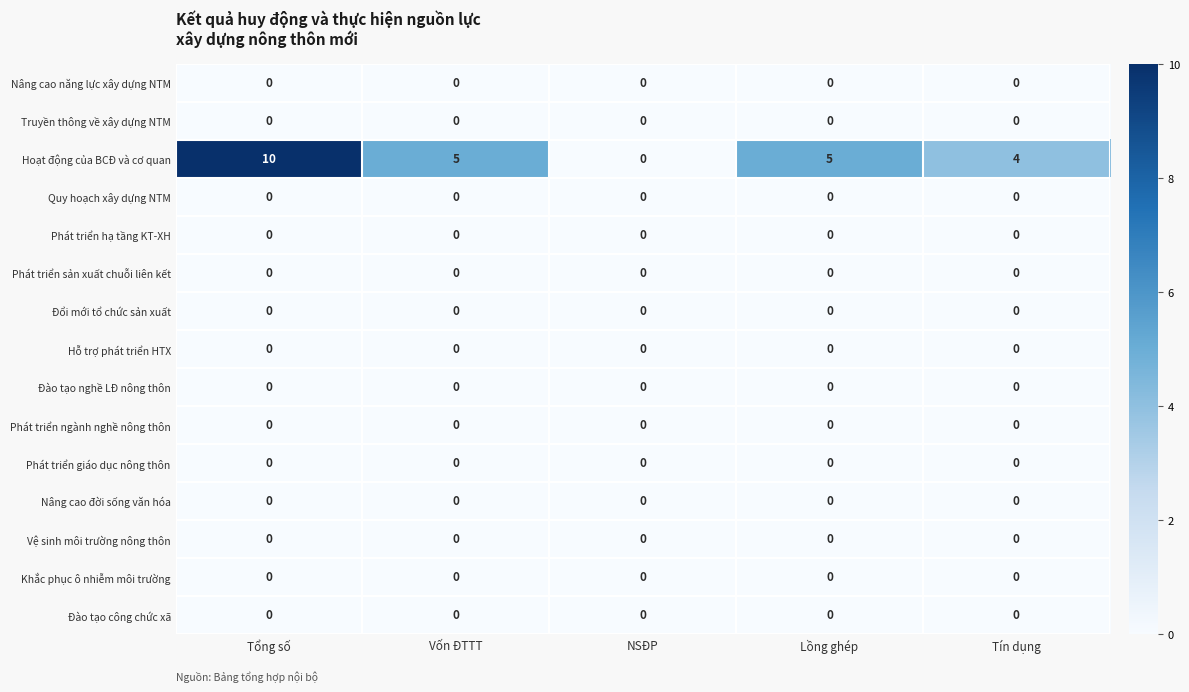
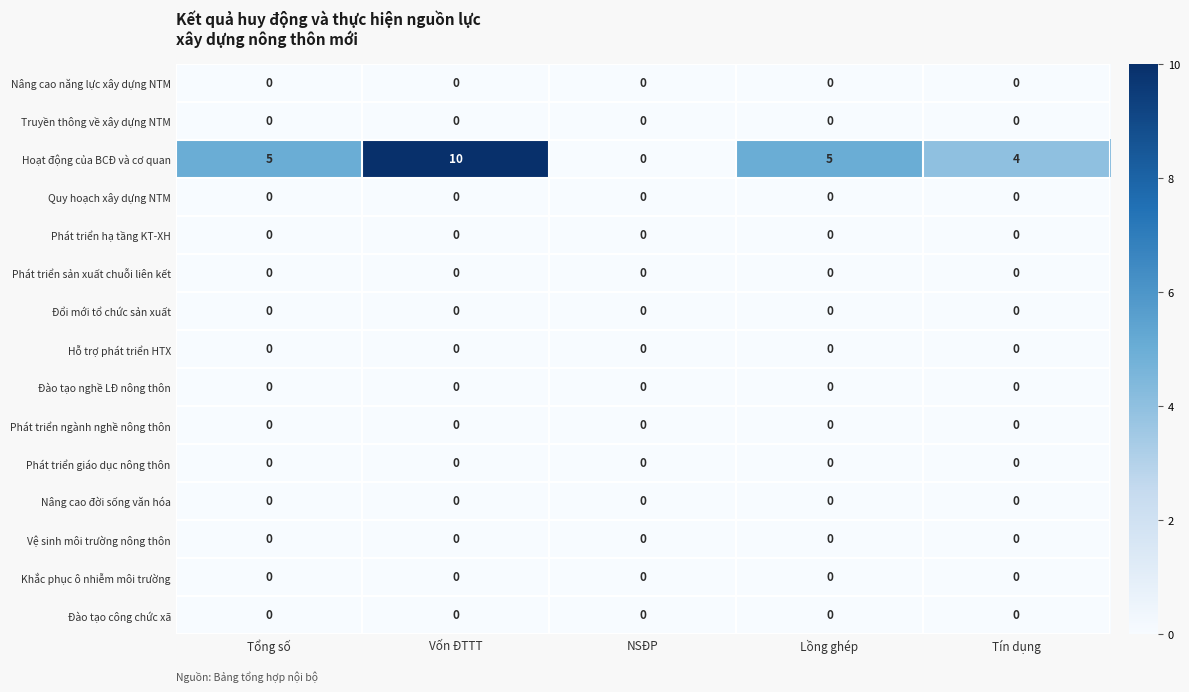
  {
    "Nâng cao năng lực xây dựng NTM": {
      "Tổng số": 0,
      "Vốn ĐTTT": 0,
      "NSĐP": 0,
      "Lồng ghép": 0,
      "Tín dụng": 0
    },
    "Truyền thông về xây dựng NTM": {
      "Tổng số": 0,
      "Vốn ĐTTT": 0,
      "NSĐP": 0,
      "Lồng ghép": 0,
      "Tín dụng": 0
    },
    "Hoạt động của BCĐ và cơ quan": {
-     "Tổng số": 10,
-     "Vốn ĐTTT": 5,
+     "Tổng số": 5,
+     "Vốn ĐTTT": 10,
      "NSĐP": 0,
      "Lồng ghép": 5,
      "Tín dụng": 4
    },
    "Quy hoạch xây dựng NTM": {
      "Tổng số": 0,
      "Vốn ĐTTT": 0,
      "NSĐP": 0,
      "Lồng ghép": 0,
      "Tín dụng": 0
    },
    "Phát triển hạ tầng KT-XH": {
      "Tổng số": 0,
      "Vốn ĐTTT": 0,
      "NSĐP": 0,
      "Lồng ghép": 0,
      "Tín dụng": 0
    },
    "Phát triển sản xuất chuỗi liên kết": {
      "Tổng số": 0,
      "Vốn ĐTTT": 0,
      "NSĐP": 0,
      "Lồng ghép": 0,
      "Tín dụng": 0
    },
    "Đổi mới tổ chức sản xuất": {
      "Tổng số": 0,
      "Vốn ĐTTT": 0,
      "NSĐP": 0,
      "Lồng ghép": 0,
      "Tín dụng": 0
    },
    "Hỗ trợ phát triển HTX": {
      "Tổng số": 0,
      "Vốn ĐTTT": 0,
      "NSĐP": 0,
      "Lồng ghép": 0,
      "Tín dụng": 0
    },
    "Đào tạo nghề LĐ nông thôn": {
      "Tổng số": 0,
      "Vốn ĐTTT": 0,
      "NSĐP": 0,
      "Lồng ghép": 0,
      "Tín dụng": 0
    },
    "Phát triển ngành nghề nông thôn": {
      "Tổng số": 0,
      "Vốn ĐTTT": 0,
      "NSĐP": 0,
      "Lồng ghép": 0,
      "Tín dụng": 0
    },
    "Phát triển giáo dục nông thôn": {
      "Tổng số": 0,
      "Vốn ĐTTT": 0,
      "NSĐP": 0,
      "Lồng ghép": 0,
      "Tín dụng": 0
    },
    "Nâng cao đời sống văn hóa": {
      "Tổng số": 0,
      "Vốn ĐTTT": 0,
      "NSĐP": 0,
      "Lồng ghép": 0,
      "Tín dụng": 0
    },
    "Vệ sinh môi trường nông thôn": {
      "Tổng số": 0,
      "Vốn ĐTTT": 0,
      "NSĐP": 0,
      "Lồng ghép": 0,
      "Tín dụng": 0
    },
    "Khắc phục ô nhiễm môi trường": {
      "Tổng số": 0,
      "Vốn ĐTTT": 0,
      "NSĐP": 0,
      "Lồng ghép": 0,
      "Tín dụng": 0
    },
    "Đào tạo công chức xã": {
      "Tổng số": 0,
      "Vốn ĐTTT": 0,
      "NSĐP": 0,
      "Lồng ghép": 0,
      "Tín dụng": 0
    }
  }
